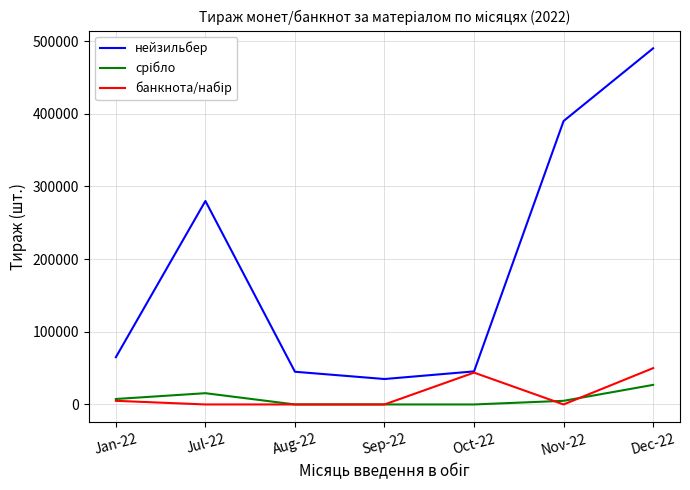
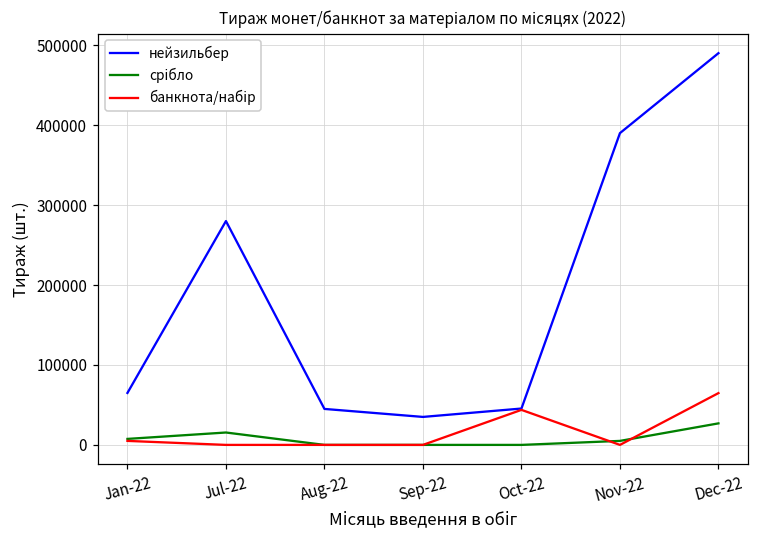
  {
    "нейзильбер": {
      "Jan-22": 70000,
      "Jul-22": 280000,
      "Aug-22": 50000,
      "Sep-22": 40000,
      "Nov-22": 390000,
      "Dec-22": 490000
    },
    "срібло": {
      "Jul-22": 20000,
      "Oct-22": 0,
      "Nov-22": 10000,
      "Dec-22": 30000
    },
    "банкнота/набір": {
      "Jul-22": 0,
      "Nov-22": 0,
-     "Dec-22": 50000
+     "Dec-22": 60000
    }
  }
